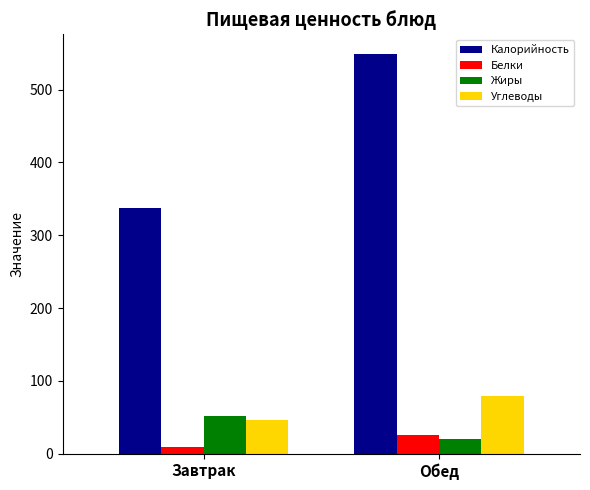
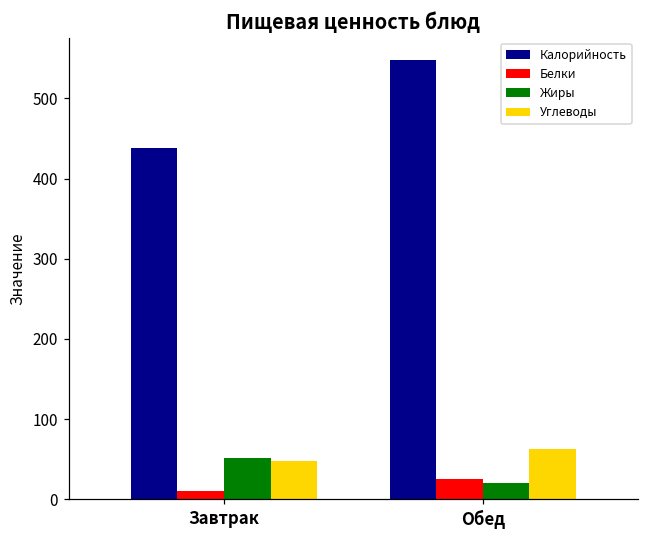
  {
    "Калорийность": {
-     "Завтрак": 340,
+     "Завтрак": 440,
      "Обед": 550
    },
    "Белки": {
      "Завтрак": 10,
      "Обед": 30
    },
    "Жиры": {
      "Завтрак": 50,
      "Обед": 20
    },
    "Углеводы": {
      "Завтрак": 50,
-     "Обед": 80
+     "Обед": 60
    }
  }
